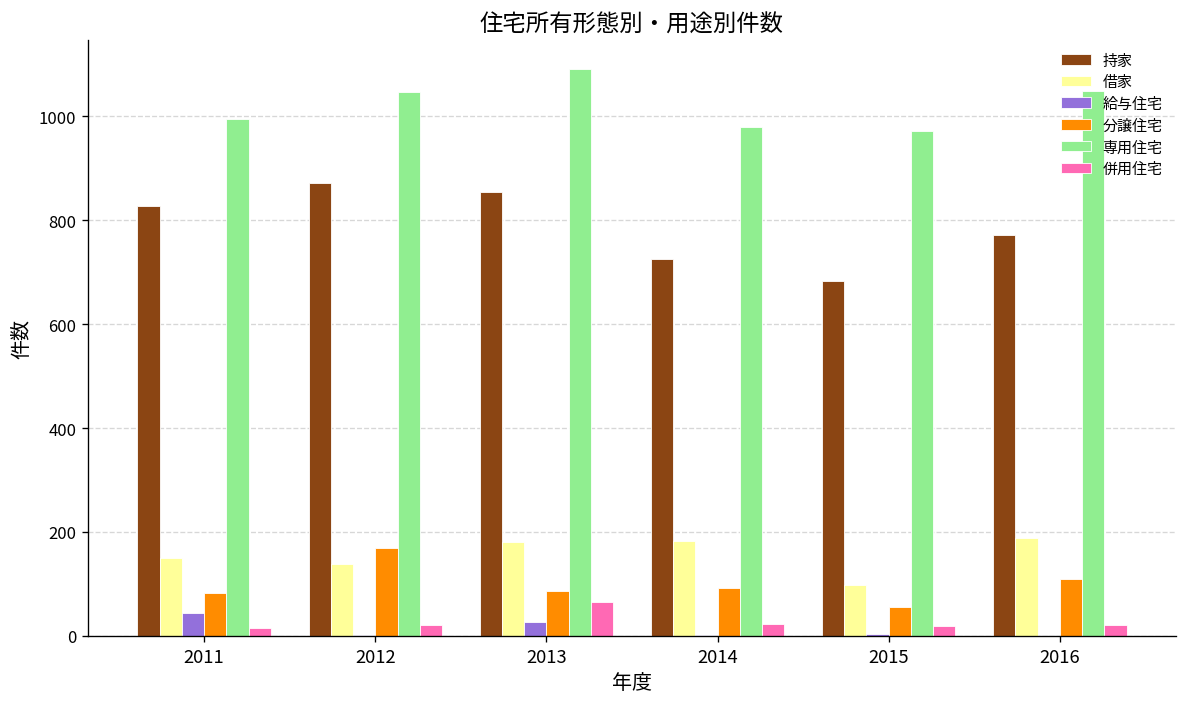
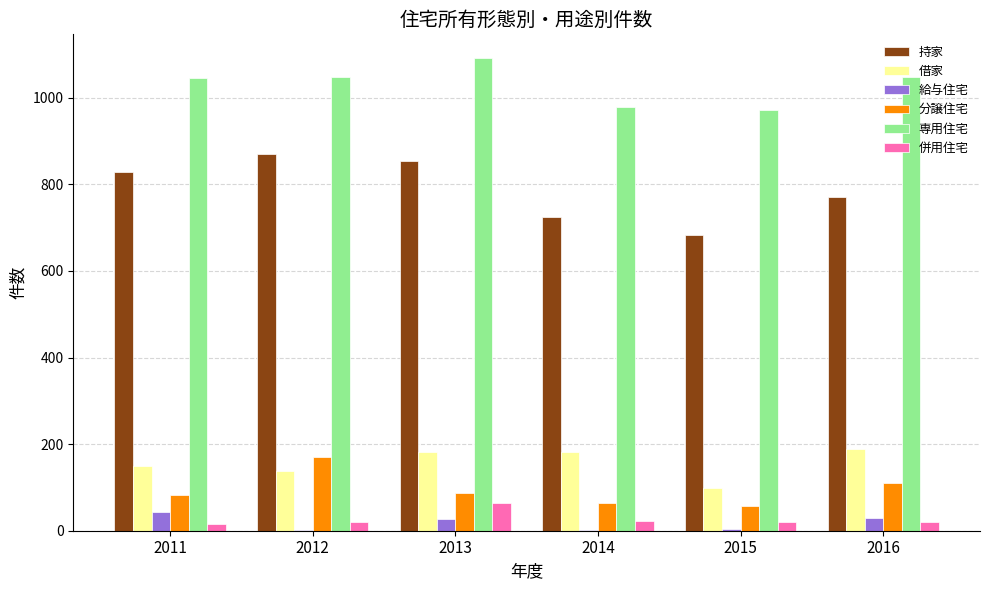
  {
    "持家": {
      "2011": 830,
      "2012": 870,
      "2013": 850,
      "2014": 730,
      "2015": 680,
      "2016": 770
    },
    "借家": {
      "2011": 150,
      "2012": 140,
      "2013": 180,
      "2014": 180,
      "2015": 100,
      "2016": 190
    },
    "給与住宅": {
      "2011": 40,
      "2013": 30,
-     "2016": 0
+     "2016": 30
    },
    "分譲住宅": {
      "2011": 80,
      "2012": 170,
      "2013": 90,
-     "2014": 90,
+     "2014": 60,
      "2015": 60,
      "2016": 110
    },
    "専用住宅": {
-     "2011": 1000,
+     "2011": 1050,
      "2012": 1050,
      "2013": 1090,
      "2014": 980,
      "2015": 970,
      "2016": 1050
    },
    "併用住宅": {
      "2011": 20,
      "2012": 20,
      "2013": 70,
      "2014": 20,
      "2015": 20,
      "2016": 20
    }
  }
